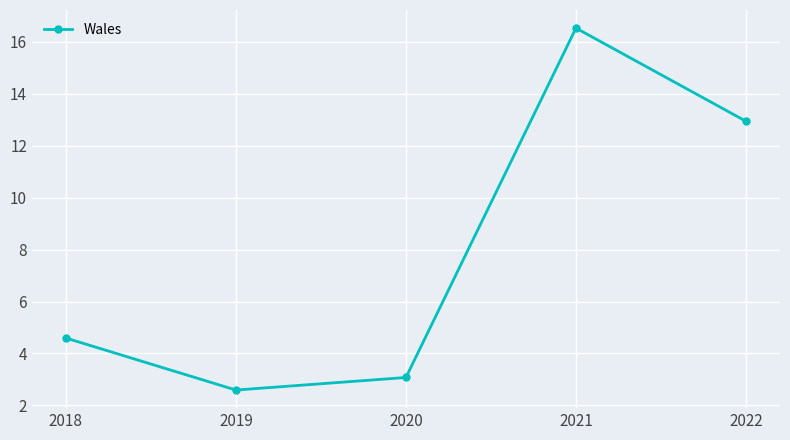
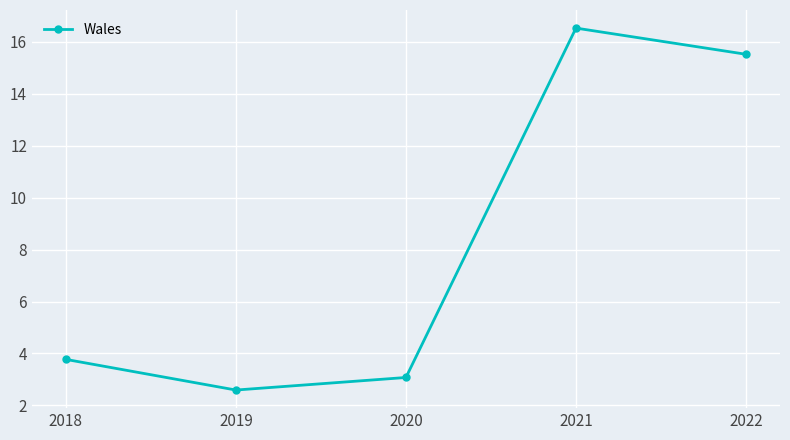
  {
-   "2018": 4.6,
+   "2018": 3.8,
    "2019": 2.6,
    "2020": 3.1,
    "2021": 16.5,
-   "2022": 12.9
+   "2022": 15.5
  }
